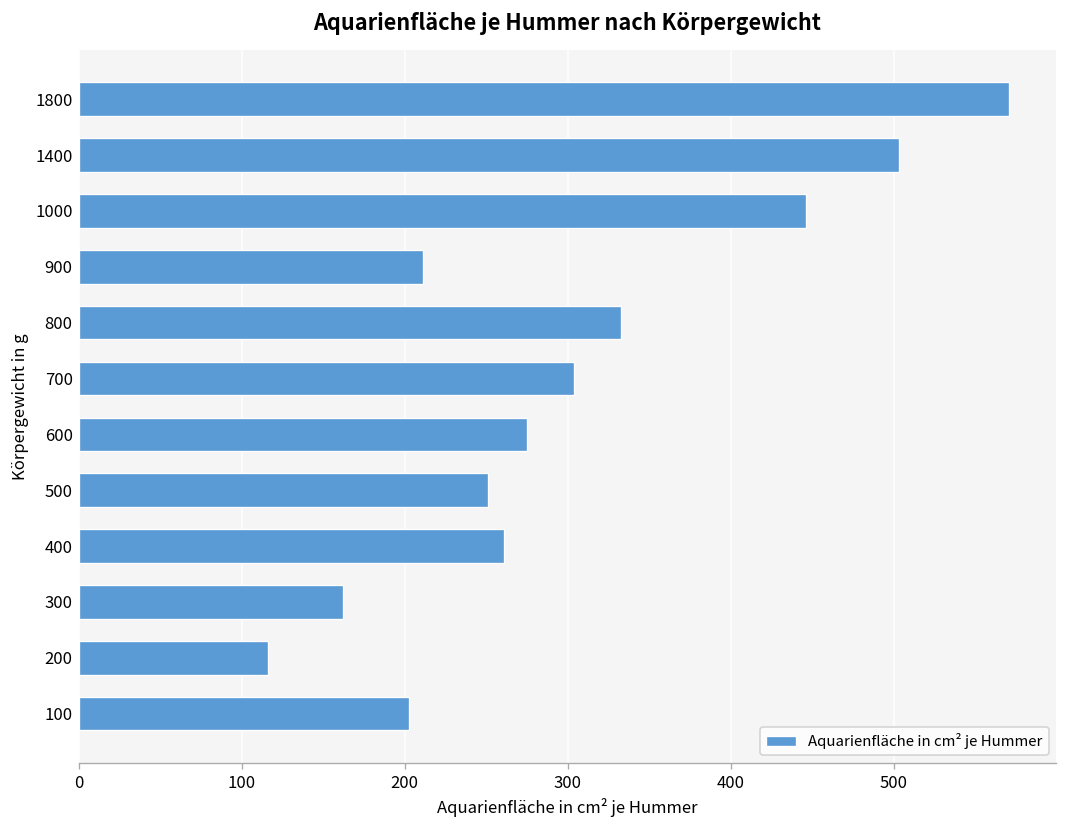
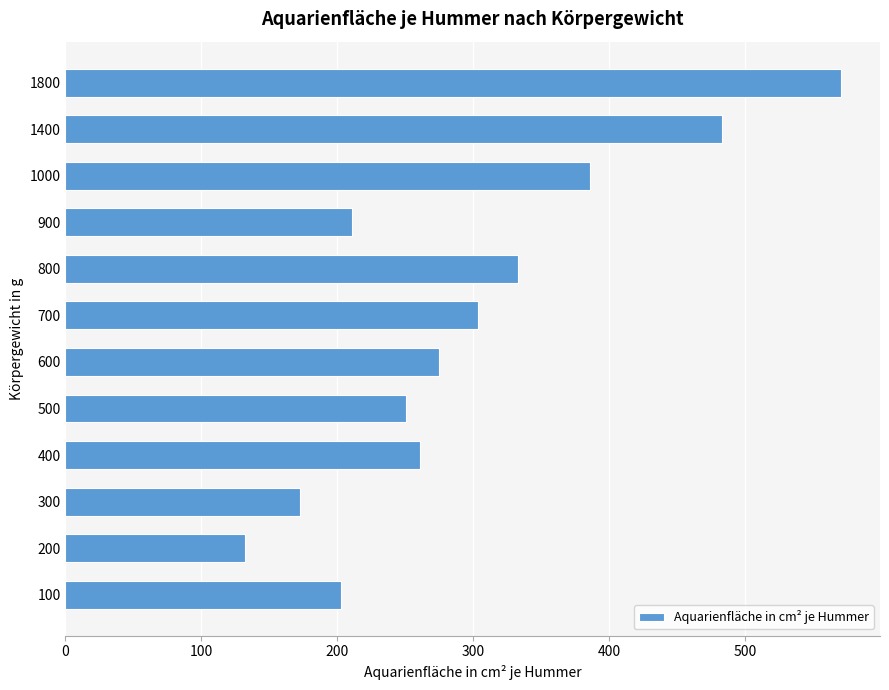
  {
    "1800": 571,
-   "1400": 503,
-   "1000": 446,
+   "1400": 483,
+   "1000": 386,
    "900": 211,
    "800": 333,
    "700": 304,
    "600": 275,
    "500": 251,
    "400": 261,
-   "300": 162,
-   "200": 116,
+   "300": 173,
+   "200": 132,
    "100": 203
  }
